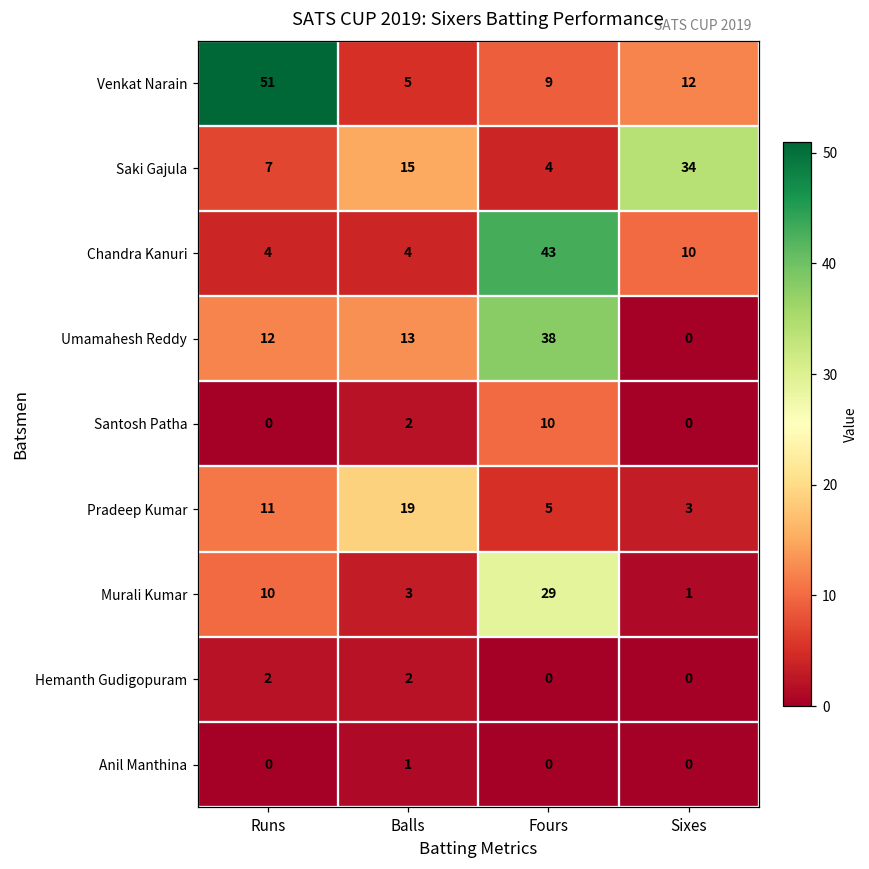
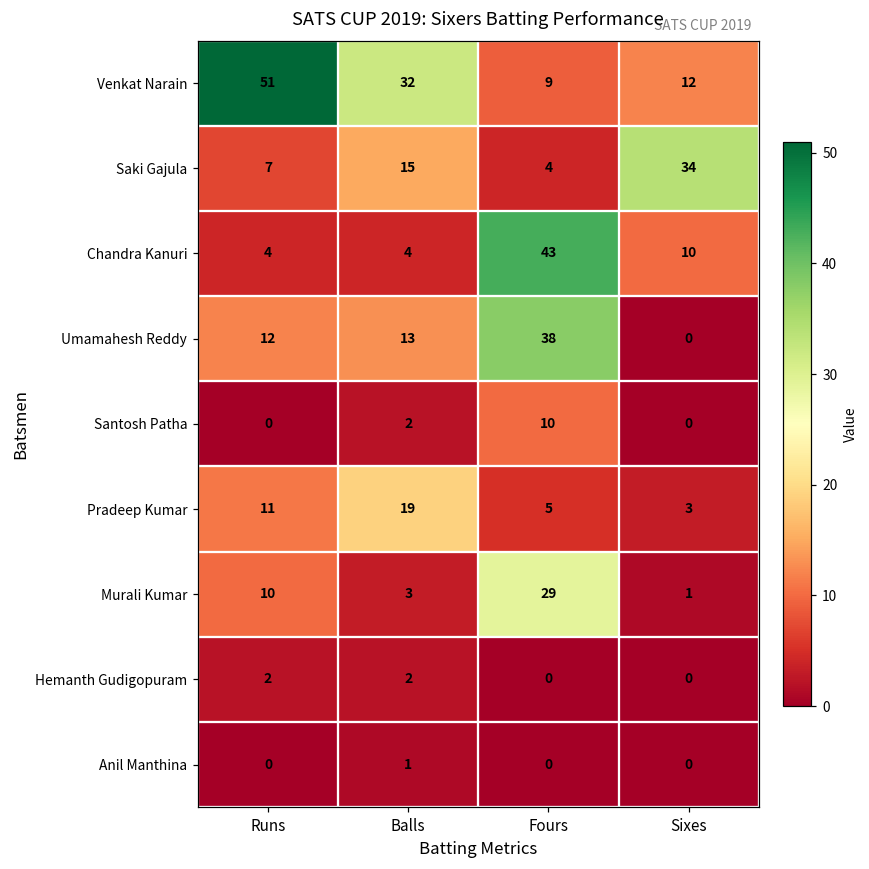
  {
    "Venkat Narain": {
      "Runs": 51,
-     "Balls": 5,
+     "Balls": 32,
      "Fours": 9,
      "Sixes": 12
    },
    "Saki Gajula": {
      "Runs": 7,
      "Balls": 15,
      "Fours": 4,
      "Sixes": 34
    },
    "Chandra Kanuri": {
      "Runs": 4,
      "Balls": 4,
      "Fours": 43,
      "Sixes": 10
    },
    "Umamahesh Reddy": {
      "Runs": 12,
      "Balls": 13,
      "Fours": 38,
      "Sixes": 0
    },
    "Santosh Patha": {
      "Runs": 0,
      "Balls": 2,
      "Fours": 10,
      "Sixes": 0
    },
    "Pradeep Kumar": {
      "Runs": 11,
      "Balls": 19,
      "Fours": 5,
      "Sixes": 3
    },
    "Murali Kumar": {
      "Runs": 10,
      "Balls": 3,
      "Fours": 29,
      "Sixes": 1
    },
    "Hemanth Gudigopuram": {
      "Runs": 2,
      "Balls": 2,
      "Fours": 0,
      "Sixes": 0
    },
    "Anil Manthina": {
      "Runs": 0,
      "Balls": 1,
      "Fours": 0,
      "Sixes": 0
    }
  }
